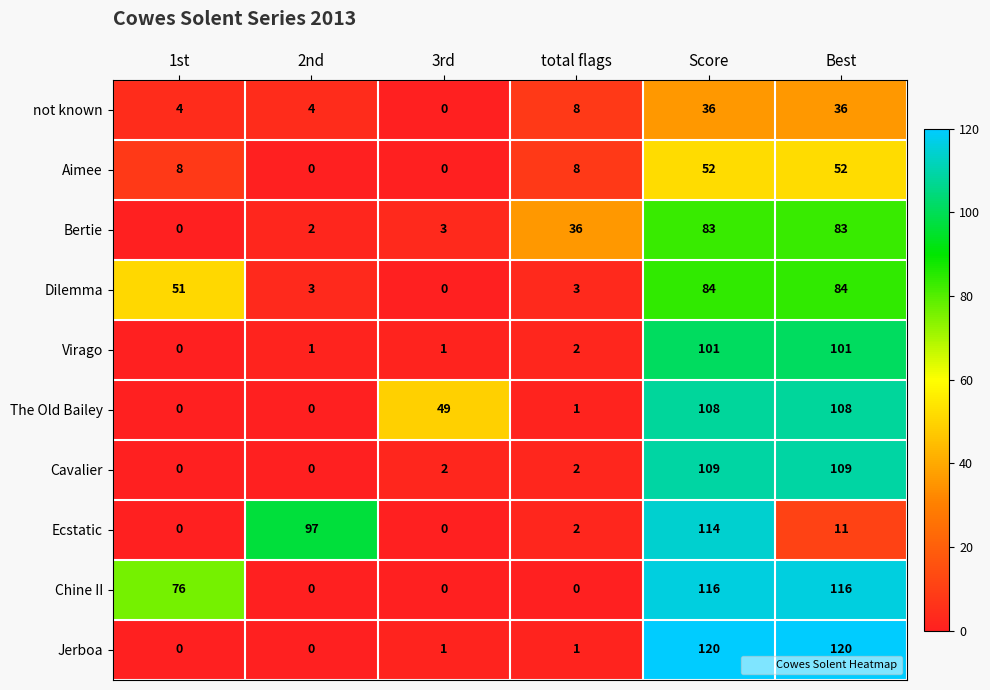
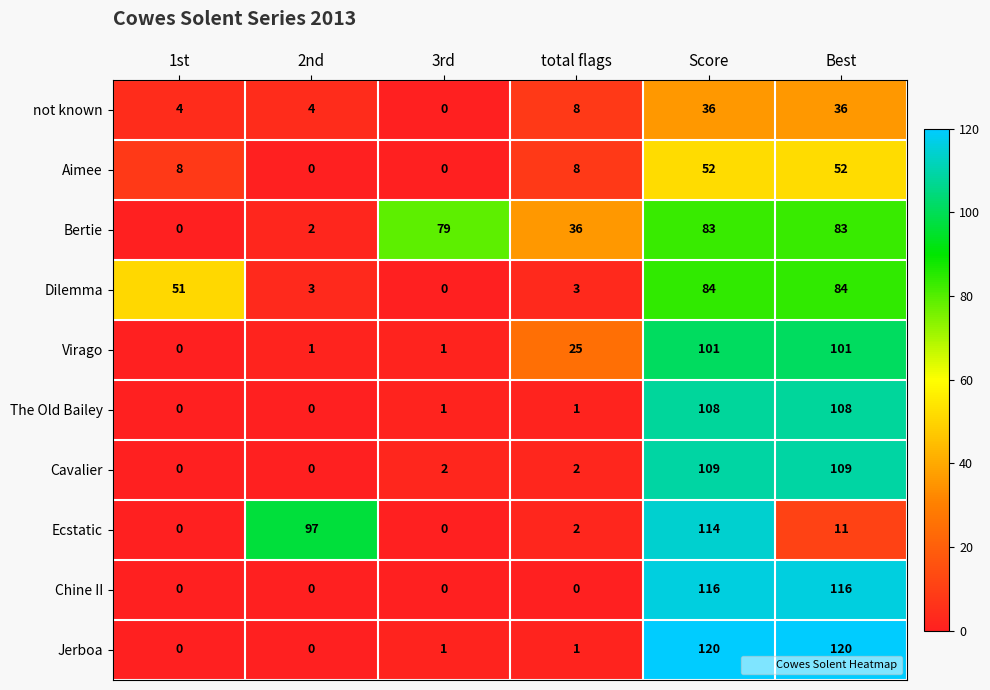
  {
    "not known": {
      "1st": 4,
      "2nd": 4,
      "3rd": 0,
      "total flags": 8,
      "Score": 36,
      "Best": 36
    },
    "Aimee": {
      "1st": 8,
      "2nd": 0,
      "3rd": 0,
      "total flags": 8,
      "Score": 52,
      "Best": 52
    },
    "Bertie": {
      "1st": 0,
      "2nd": 2,
-     "3rd": 3,
+     "3rd": 79,
      "total flags": 36,
      "Score": 83,
      "Best": 83
    },
    "Dilemma": {
      "1st": 51,
      "2nd": 3,
      "3rd": 0,
      "total flags": 3,
      "Score": 84,
      "Best": 84
    },
    "Virago": {
      "1st": 0,
      "2nd": 1,
      "3rd": 1,
-     "total flags": 2,
+     "total flags": 25,
      "Score": 101,
      "Best": 101
    },
    "The Old Bailey": {
      "1st": 0,
      "2nd": 0,
-     "3rd": 49,
+     "3rd": 1,
      "total flags": 1,
      "Score": 108,
      "Best": 108
    },
    "Cavalier": {
      "1st": 0,
      "2nd": 0,
      "3rd": 2,
      "total flags": 2,
      "Score": 109,
      "Best": 109
    },
    "Ecstatic": {
      "1st": 0,
      "2nd": 97,
      "3rd": 0,
      "total flags": 2,
      "Score": 114,
      "Best": 11
    },
    "Chine II": {
-     "1st": 76,
+     "1st": 0,
      "2nd": 0,
      "3rd": 0,
      "total flags": 0,
      "Score": 116,
      "Best": 116
    },
    "Jerboa": {
      "1st": 0,
      "2nd": 0,
      "3rd": 1,
      "total flags": 1,
      "Score": 120
    }
  }
